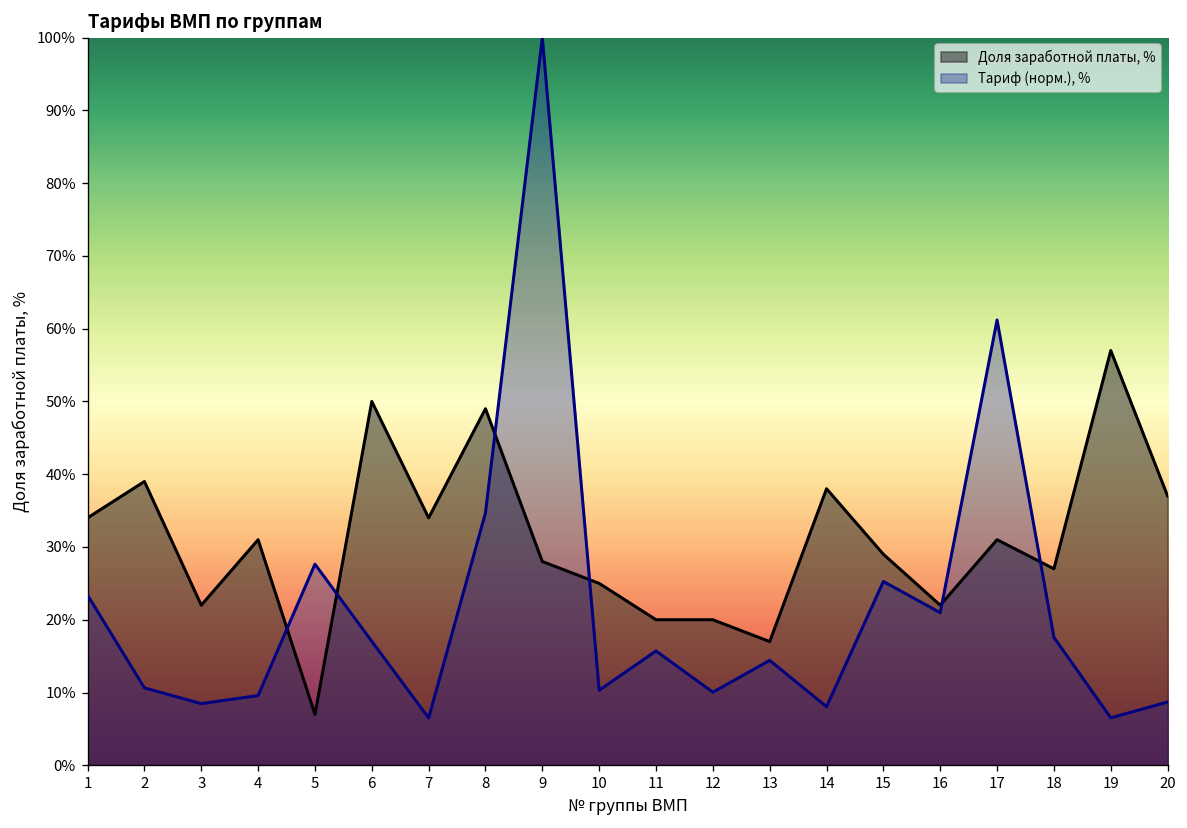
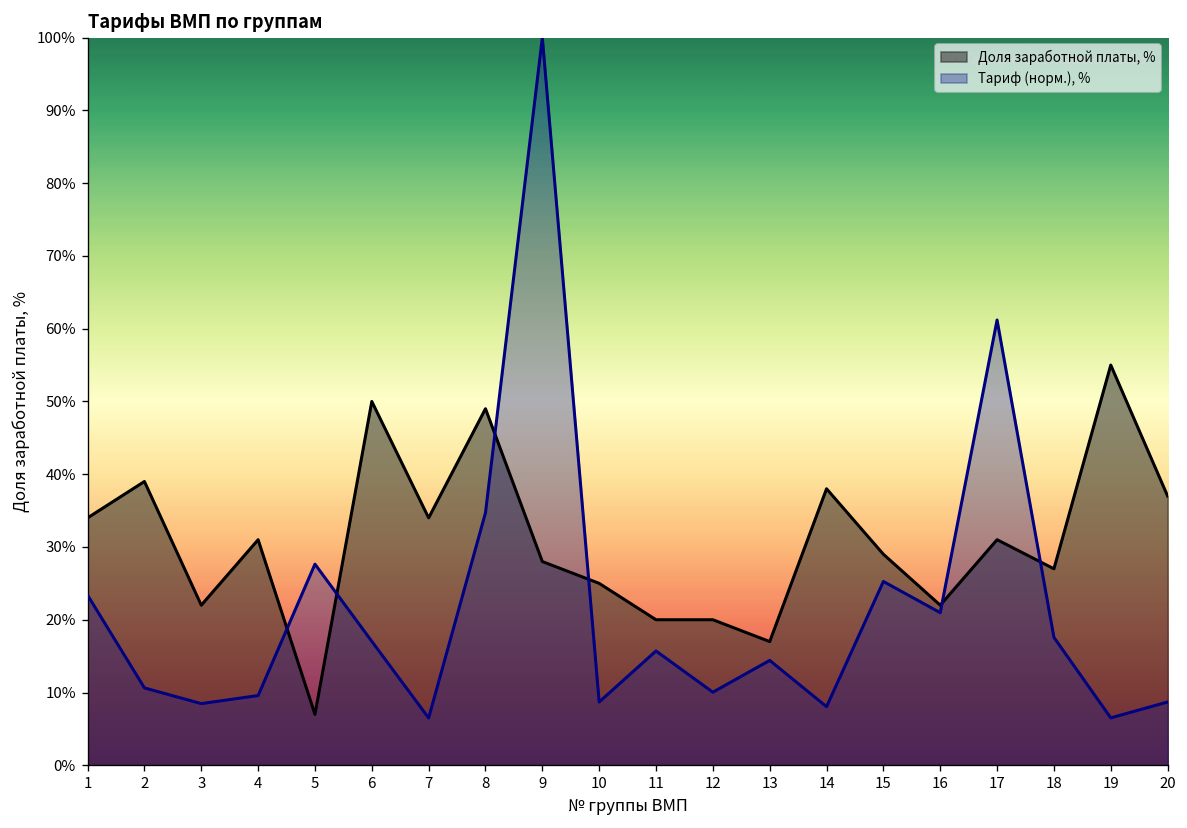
  {
    "Доля заработной платы, %": {
      "1": "34%",
      "2": "39%",
      "3": "22%",
      "4": "31%",
      "5": "7%",
      "6": "50%",
      "7": "34%",
      "8": "49%",
      "9": "28%",
      "10": "25%",
      "11": "20%",
      "12": "20%",
      "13": "17%",
      "14": "38%",
      "15": "29%",
      "16": "22%",
      "17": "31%",
      "18": "27%",
-     "19": "57%",
+     "19": "55%",
      "20": "37%"
    },
    "Тариф (норм.), %": {
      "1": "23%",
      "2": "11%",
      "3": "8%",
      "4": "10%",
      "5": "28%",
      "6": "17%",
      "7": "7%",
      "8": "35%",
      "9": "100%",
-     "10": "10%",
+     "10": "9%",
      "11": "16%",
      "12": "10%",
      "13": "14%",
      "14": "8%",
      "15": "25%",
      "16": "21%",
      "17": "61%",
      "18": "18%",
      "19": "7%",
      "20": "9%"
    }
  }
